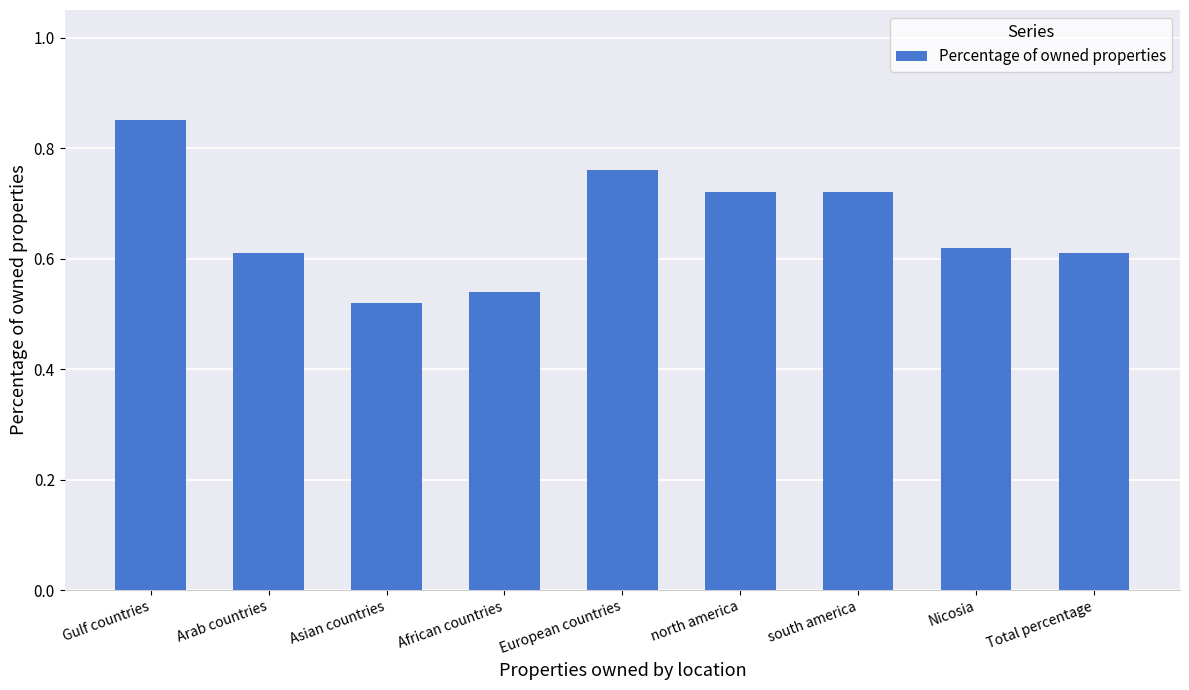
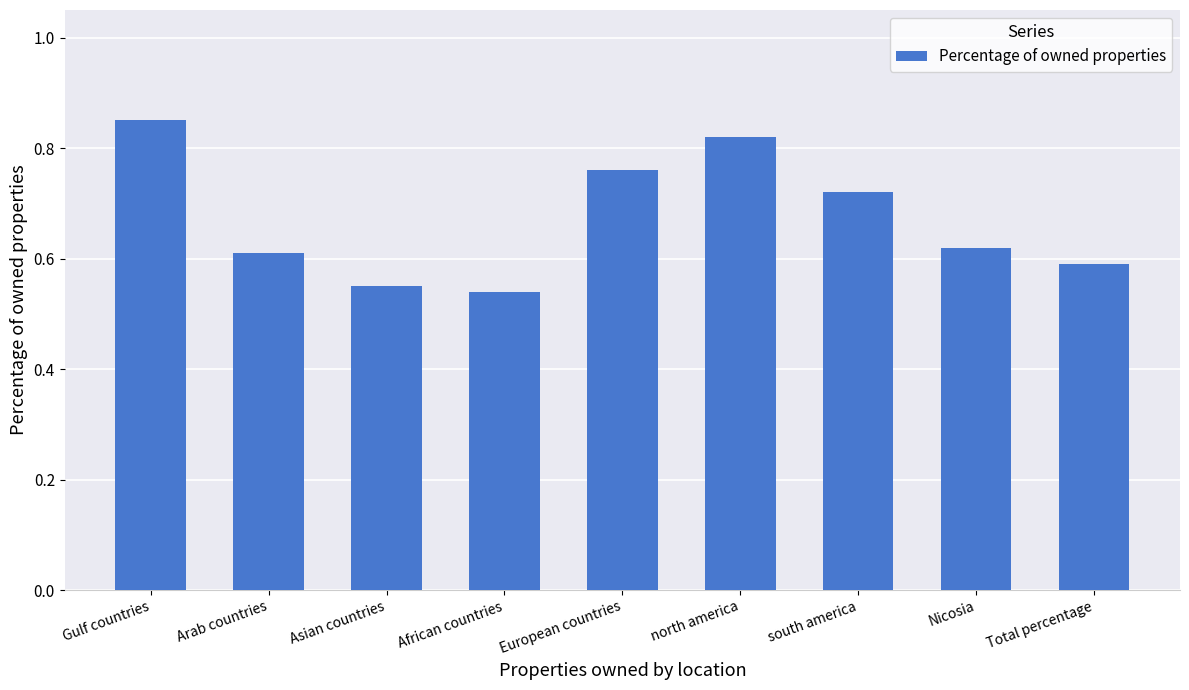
  {
    "Gulf countries": 0.85,
    "Arab countries": 0.61,
-   "Asian countries": 0.52,
+   "Asian countries": 0.55,
    "African countries": 0.54,
    "European countries": 0.76,
-   "north america": 0.72,
+   "north america": 0.82,
    "south america": 0.72,
    "Nicosia": 0.62,
-   "Total percentage": 0.61
+   "Total percentage": 0.59
  }
